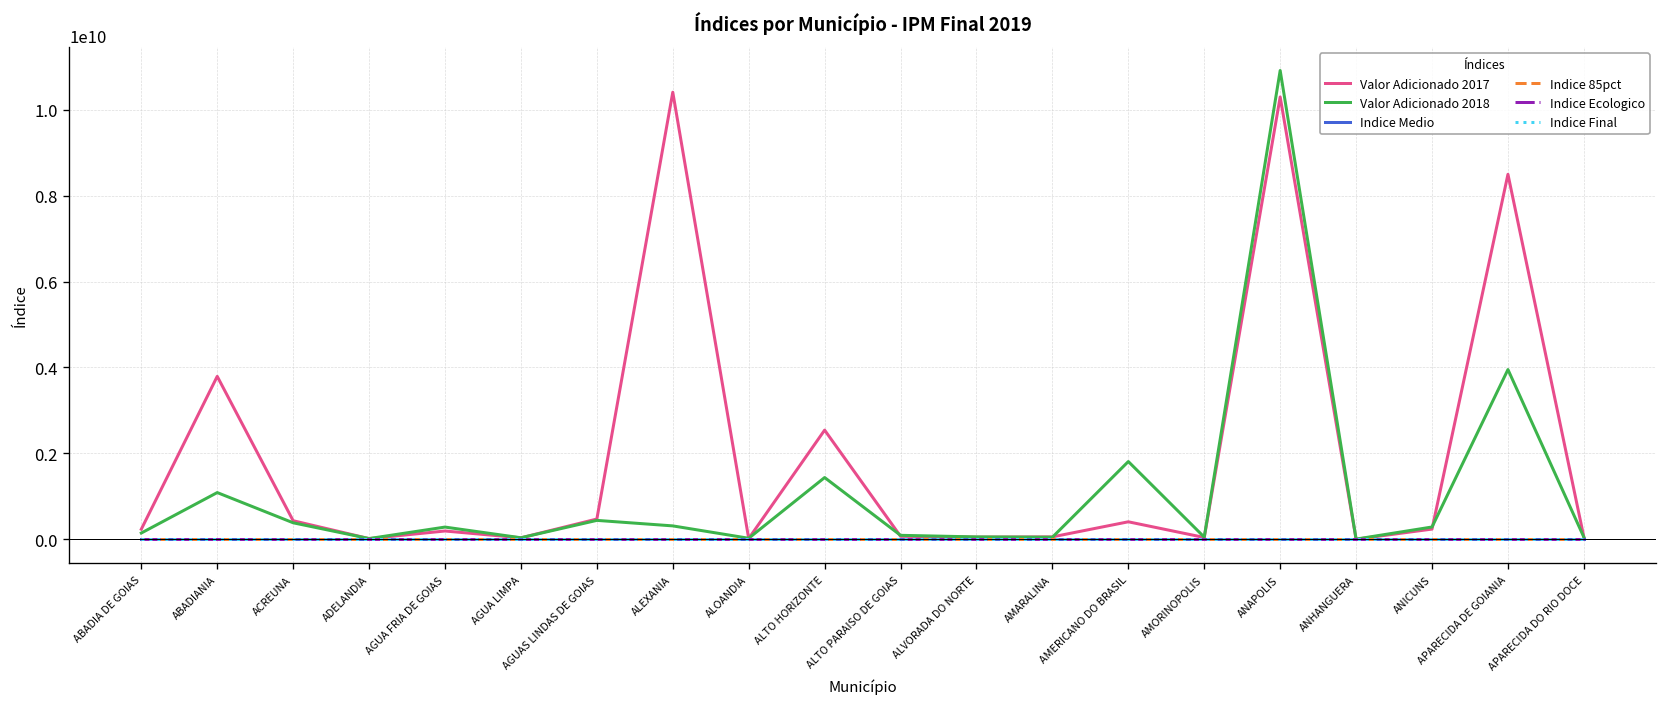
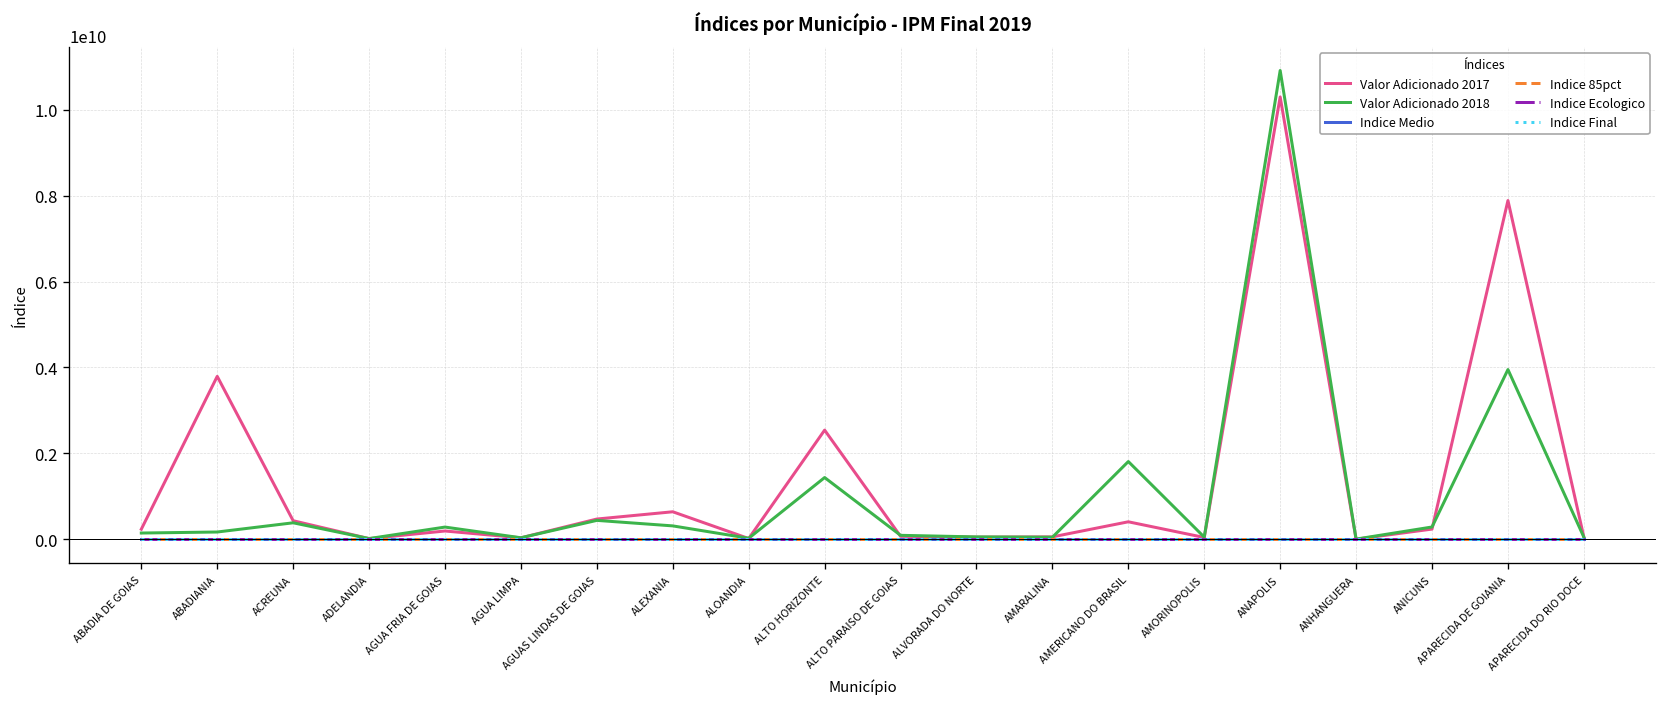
  {
    "Valor Adicionado 2017": {
      "ABADIA DE GOIAS": 200000000,
      "ABADIANIA": 3800000000,
      "AGUA FRIA DE GOIAS": 200000000,
-     "ALEXANIA": 10400000000,
+     "ALEXANIA": 600000000,
      "ALTO HORIZONTE": 2500000000,
      "AMERICANO DO BRASIL": 400000000,
      "ANAPOLIS": 10300000000,
-     "APARECIDA DE GOIANIA": 8500000000
+     "APARECIDA DE GOIANIA": 7900000000
    },
    "Valor Adicionado 2018": {
      "ABADIA DE GOIAS": 100000000,
-     "ABADIANIA": 1100000000,
+     "ABADIANIA": 200000000,
      "AGUA FRIA DE GOIAS": 300000000,
      "ALEXANIA": 300000000,
      "ALTO HORIZONTE": 1400000000,
      "AMERICANO DO BRASIL": 1800000000,
      "ANAPOLIS": 10900000000,
      "APARECIDA DE GOIANIA": 4000000000
    },
    "Indice Final": {
      "ABADIA DE GOIAS": 0,
      "ABADIANIA": 0,
      "ACREUNA": 0,
      "AGUA FRIA DE GOIAS": 0,
      "AGUAS LINDAS DE GOIAS": 0,
      "ALEXANIA": 0,
      "ALTO HORIZONTE": 0,
      "ALTO PARAISO DE GOIAS": 0,
      "AMERICANO DO BRASIL": 0,
      "ANAPOLIS": 0,
      "ANICUNS": 0,
      "APARECIDA DE GOIANIA": 0
    }
  }
